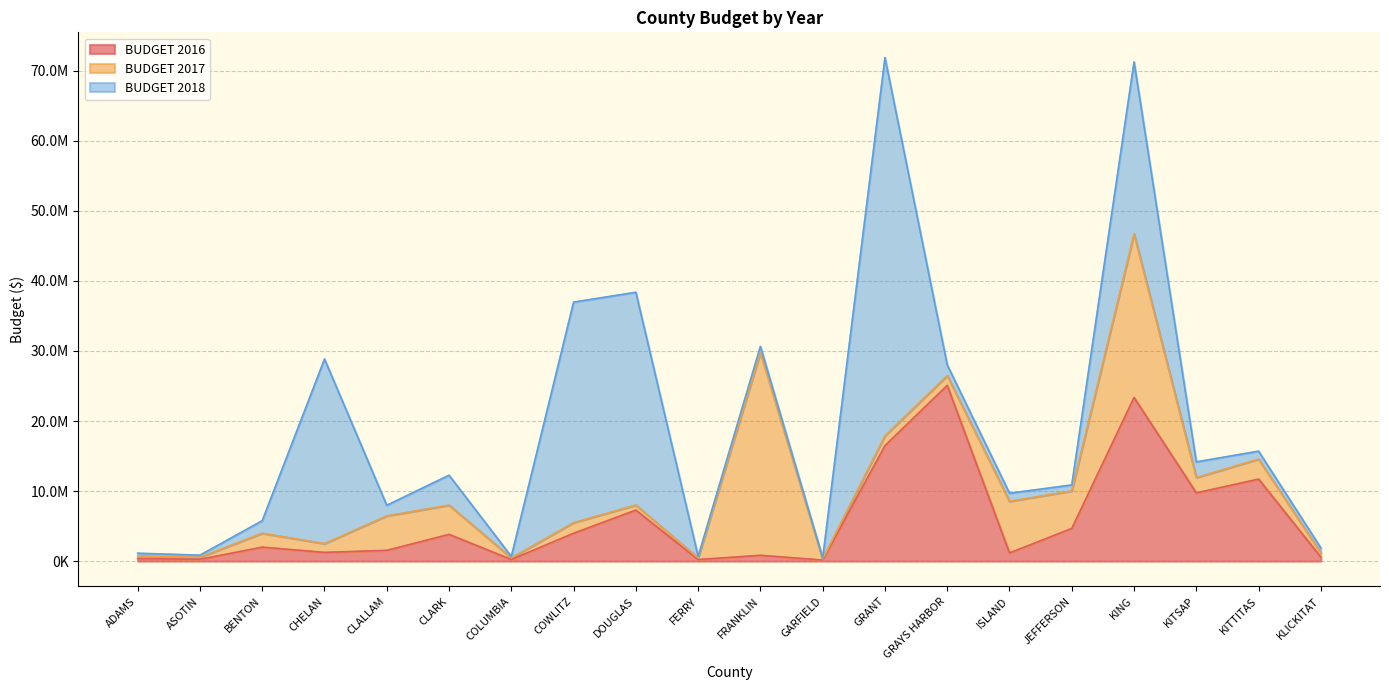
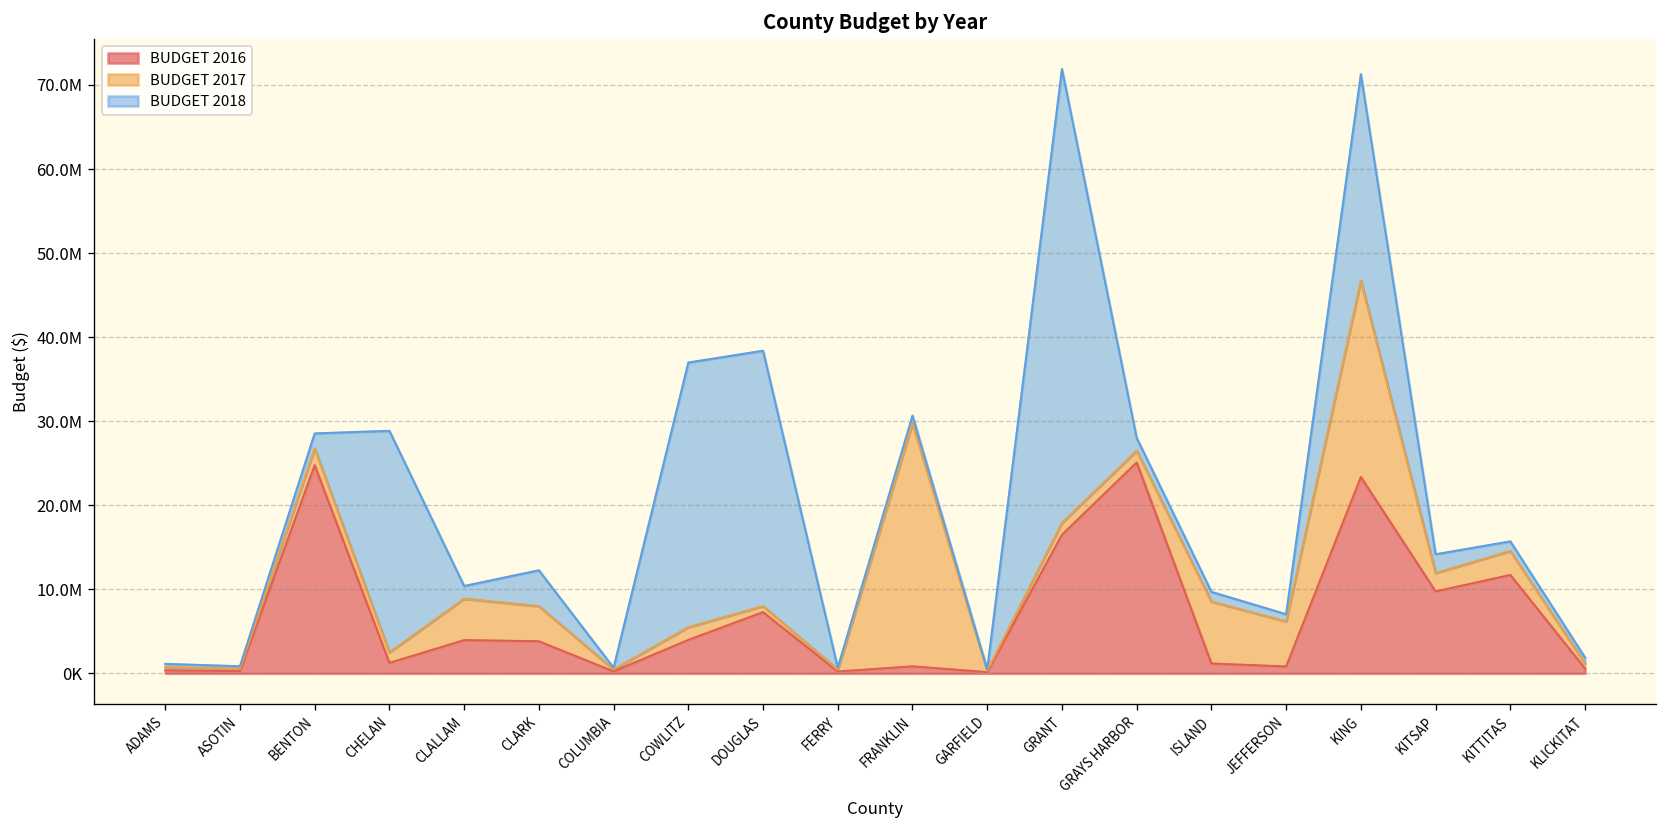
  {
    "BUDGET 2016": {
      "ADAMS": 0,
-     "BENTON": 2000000,
+     "BENTON": 25000000,
      "CHELAN": 1000000,
-     "CLALLAM": 2000000,
+     "CLALLAM": 4000000,
      "CLARK": 4000000,
      "COWLITZ": 4000000,
      "DOUGLAS": 7000000,
      "FRANKLIN": 1000000,
      "GRANT": 16000000,
      "GRAYS HARBOR": 25000000,
      "ISLAND": 1000000,
-     "JEFFERSON": 5000000,
+     "JEFFERSON": 1000000,
      "KING": 23000000,
      "KITSAP": 10000000,
      "KITTITAS": 12000000,
      "KLICKITAT": 1000000
    },
    "BUDGET 2017": {
      "ADAMS": 0,
      "BENTON": 2000000,
      "CHELAN": 1000000,
      "CLALLAM": 5000000,
      "CLARK": 4000000,
      "COWLITZ": 2000000,
      "DOUGLAS": 1000000,
      "FRANKLIN": 29000000,
      "GRANT": 1000000,
      "GRAYS HARBOR": 1000000,
      "ISLAND": 7000000,
      "JEFFERSON": 5000000,
      "KING": 23000000,
      "KITSAP": 2000000,
      "KITTITAS": 3000000,
      "KLICKITAT": 1000000
    },
    "BUDGET 2018": {
      "ADAMS": 0,
      "BENTON": 2000000,
      "CHELAN": 26000000,
      "CLALLAM": 2000000,
      "CLARK": 4000000,
      "COWLITZ": 31000000,
      "DOUGLAS": 30000000,
      "FRANKLIN": 1000000,
      "GRANT": 54000000,
      "GRAYS HARBOR": 2000000,
      "ISLAND": 1000000,
      "JEFFERSON": 1000000,
      "KING": 25000000,
      "KITSAP": 2000000,
      "KITTITAS": 1000000,
      "KLICKITAT": 1000000
    }
  }
